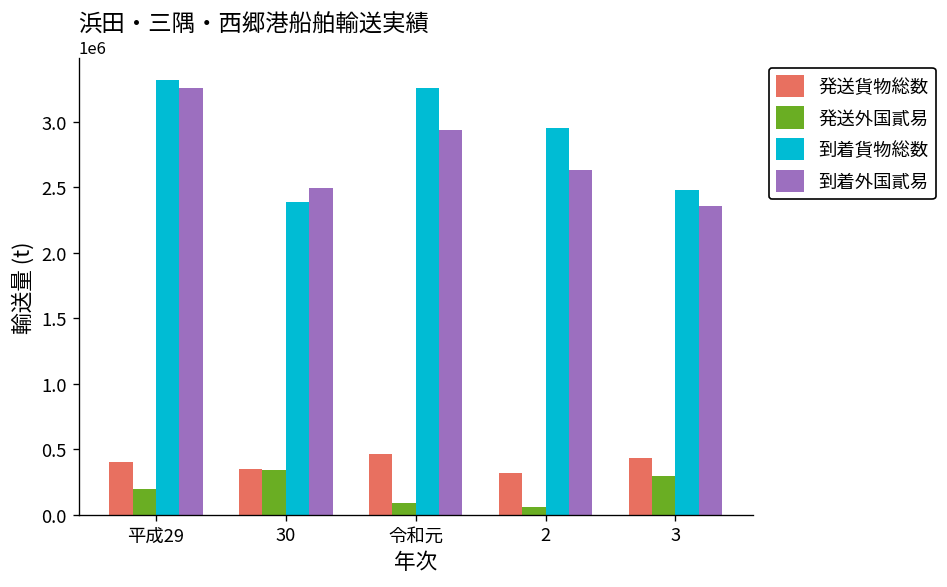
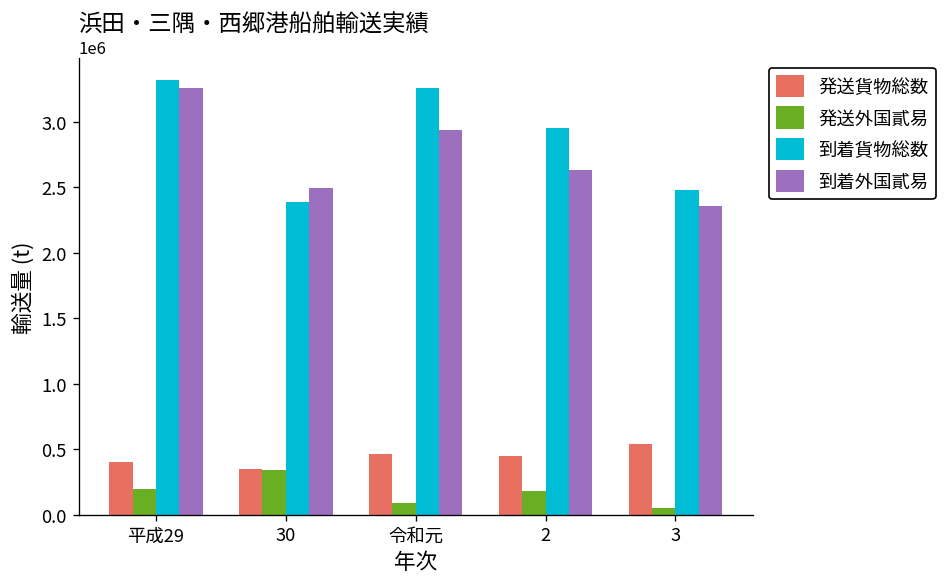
  {
    "発送貨物総数": {
      "平成29": 400000,
      "30": 350000,
      "令和元": 460000,
-     "2": 320000,
-     "3": 430000
+     "2": 440000,
+     "3": 540000
    },
    "発送外国貳易": {
      "平成29": 200000,
      "30": 340000,
      "令和元": 90000,
-     "2": 60000,
-     "3": 290000
+     "2": 180000,
+     "3": 50000
    },
    "到着貨物総数": {
      "平成29": 3320000,
      "30": 2390000,
      "令和元": 3260000,
      "2": 2950000,
      "3": 2480000
    },
    "到着外国貳易": {
      "平成29": 3260000,
      "30": 2490000,
      "令和元": 2940000,
      "2": 2630000,
      "3": 2360000
    }
  }
